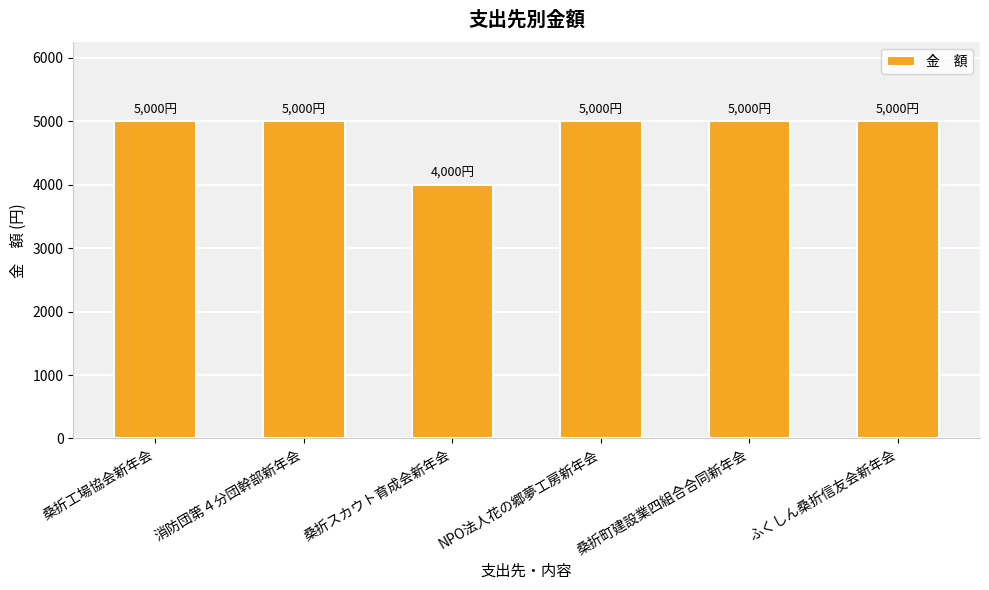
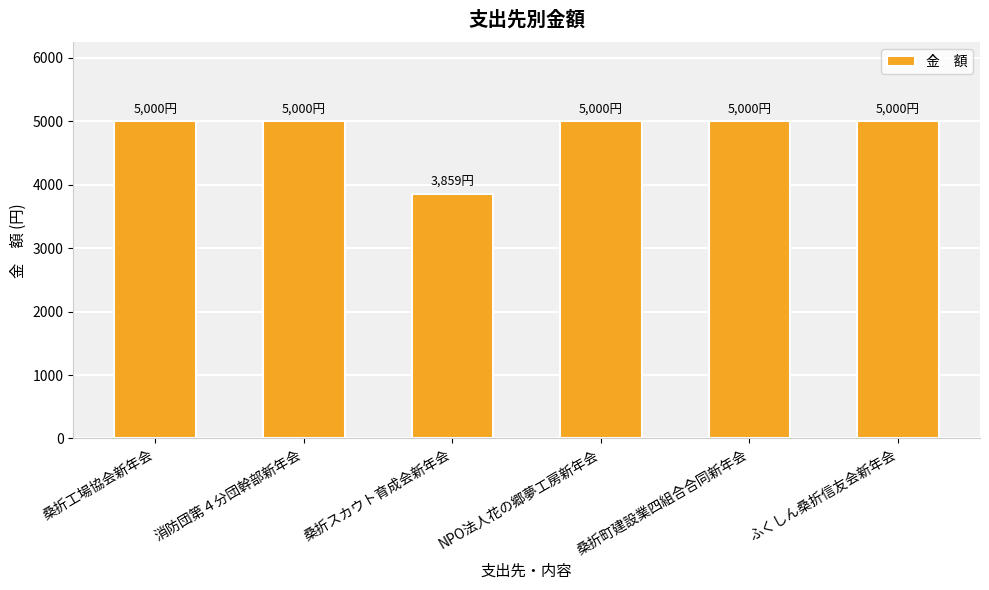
  {
    "桑折工場協会新年会": "5,000円",
    "消防団第４分団幹部新年会": "5,000円",
-   "桑折スカウト育成会新年会": "4,000円",
+   "桑折スカウト育成会新年会": "3,859円",
    "NPO法人花の郷夢工房新年会": "5,000円",
    "桑折町建設業四組合合同新年会": "5,000円",
    "ふくしん桑折信友会新年会": "5,000円"
  }
